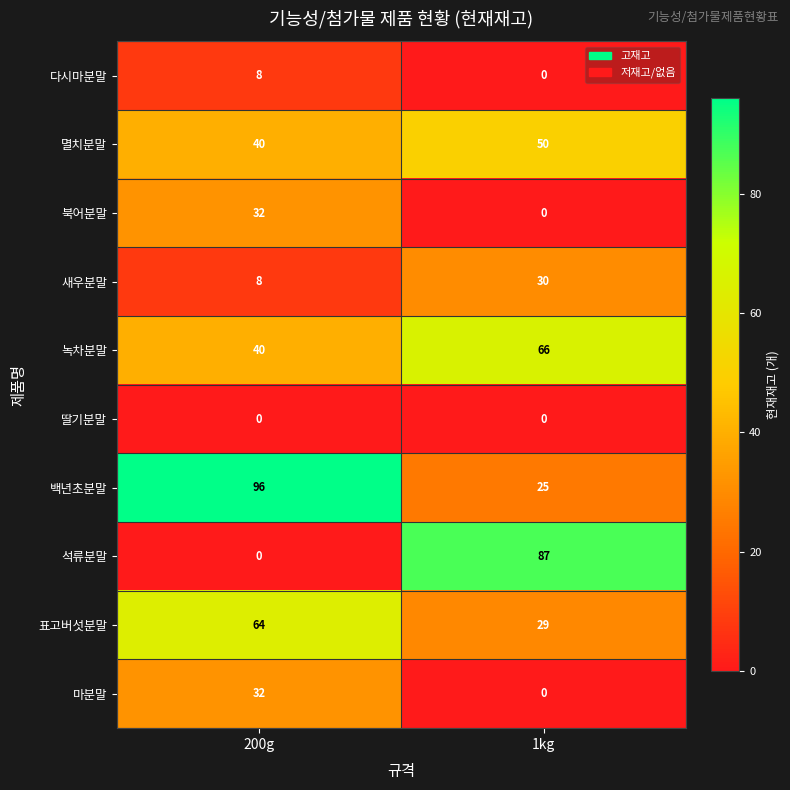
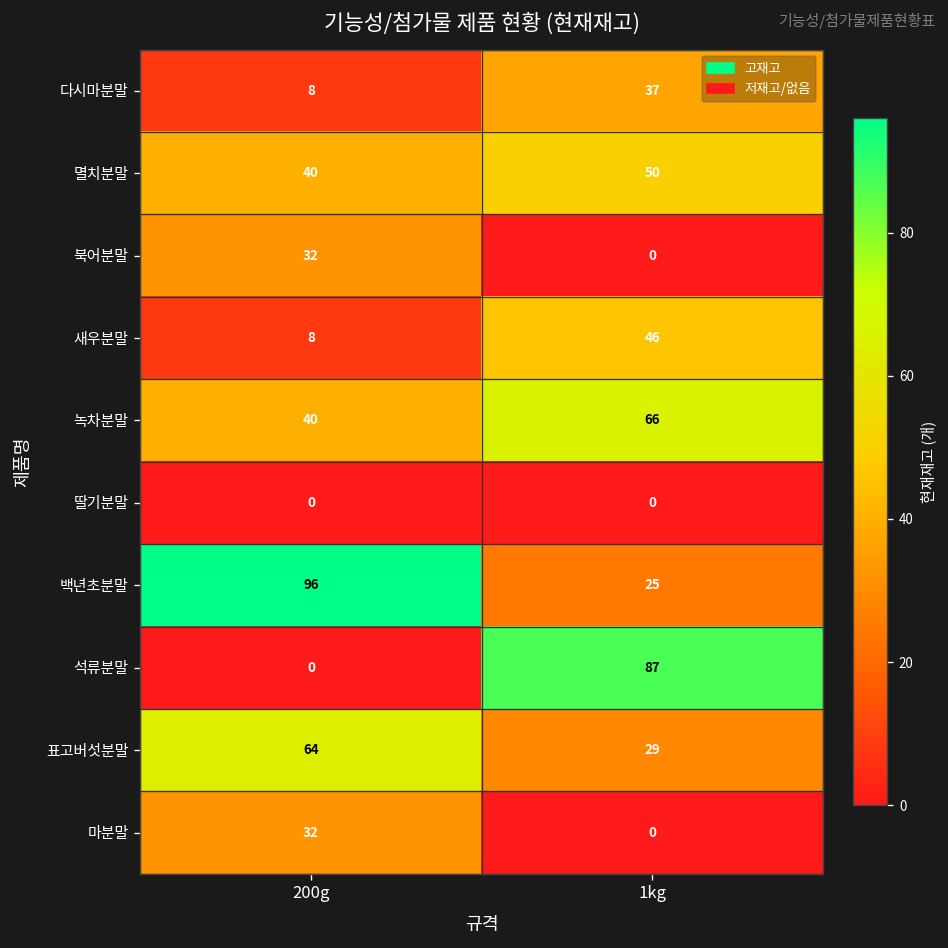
  {
    "다시마분말": {
      "200g": 8,
-     "1kg": 0
+     "1kg": 37
    },
    "멸치분말": {
      "200g": 40,
      "1kg": 50
    },
    "북어분말": {
      "200g": 32,
      "1kg": 0
    },
    "새우분말": {
      "200g": 8,
-     "1kg": 30
+     "1kg": 46
    },
    "녹차분말": {
      "200g": 40,
      "1kg": 66
    },
    "딸기분말": {
      "200g": 0,
      "1kg": 0
    },
    "백년초분말": {
      "200g": 96,
      "1kg": 25
    },
    "석류분말": {
      "200g": 0,
      "1kg": 87
    },
    "표고버섯분말": {
      "200g": 64,
      "1kg": 29
    },
    "마분말": {
      "200g": 32,
      "1kg": 0
    }
  }
